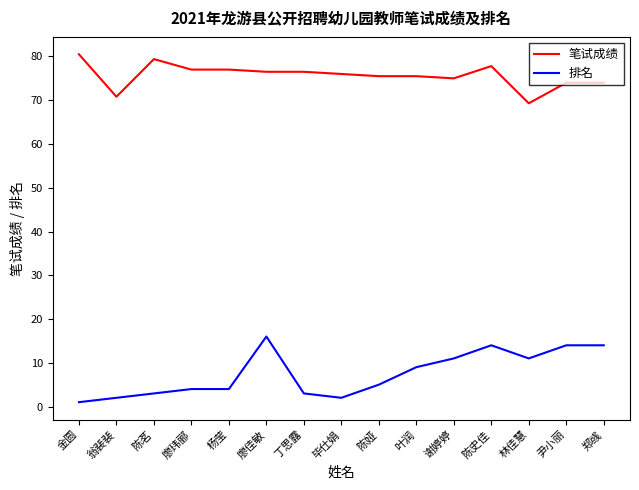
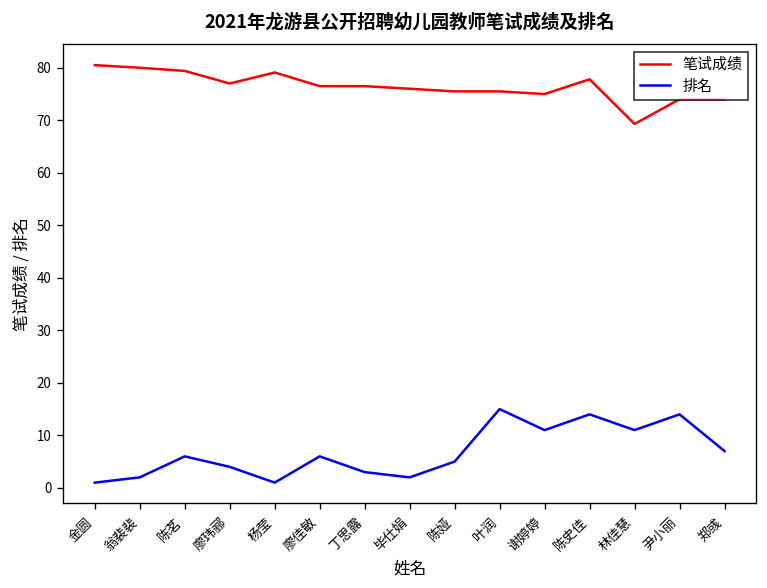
  {
    "笔试成绩": {
      "金圆": 81,
-     "翁裴裴": 71,
+     "翁裴裴": 80,
      "陈茗": 79,
      "廖玮郦": 77,
-     "杨莹": 77,
+     "杨莹": 79,
      "廖佳敏": 77,
      "丁思露": 77,
      "毕仕娟": 76,
      "陈娅": 76,
      "叶润": 76,
      "谢婷婷": 75,
      "陈史佳": 78,
      "林佳慧": 69
    },
    "排名": {
      "金圆": 1,
      "翁裴裴": 2,
-     "陈茗": 3,
+     "陈茗": 6,
      "廖玮郦": 4,
-     "杨莹": 4,
-     "廖佳敏": 16,
+     "杨莹": 1,
+     "廖佳敏": 6,
      "丁思露": 3,
      "毕仕娟": 2,
      "陈娅": 5,
-     "叶润": 9,
+     "叶润": 15,
      "谢婷婷": 11,
      "陈史佳": 14,
      "林佳慧": 11,
      "尹小丽": 14,
-     "郑彧": 14
+     "郑彧": 7
    }
  }
